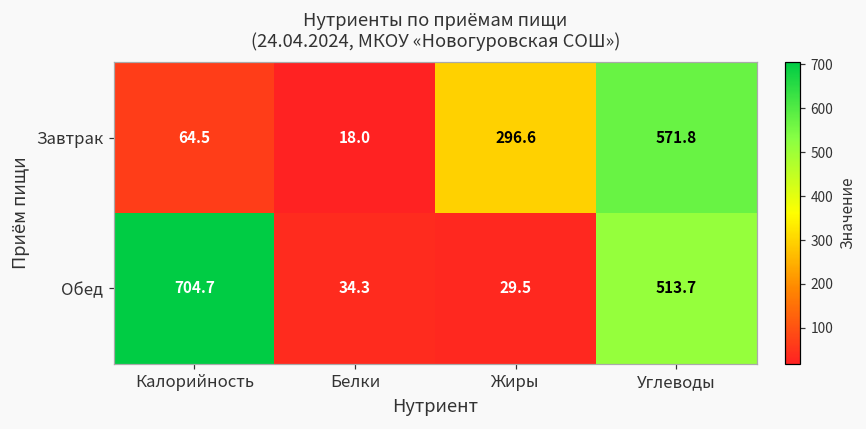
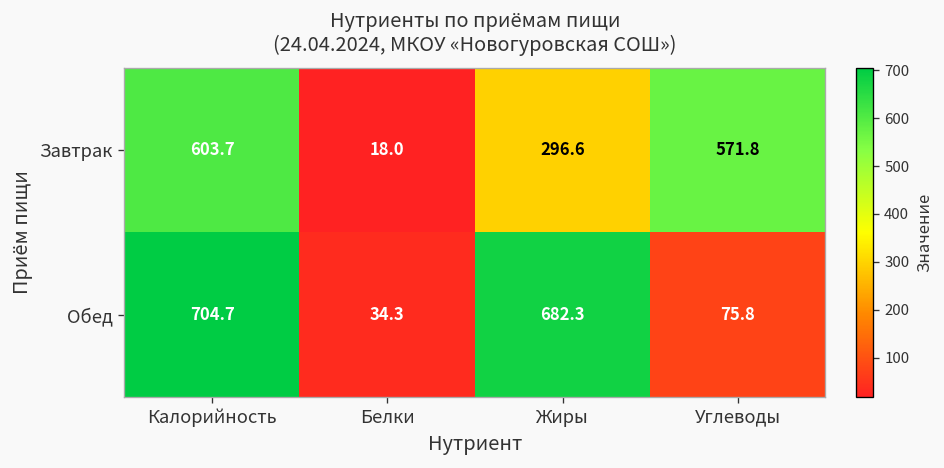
  {
    "Завтрак": {
-     "Калорийность": 64.5,
+     "Калорийность": 603.7,
      "Белки": 18.0,
      "Жиры": 296.6,
      "Углеводы": 571.8
    },
    "Обед": {
      "Калорийность": 704.7,
      "Белки": 34.3,
-     "Жиры": 29.5,
-     "Углеводы": 513.7
+     "Жиры": 682.3,
+     "Углеводы": 75.8
    }
  }
